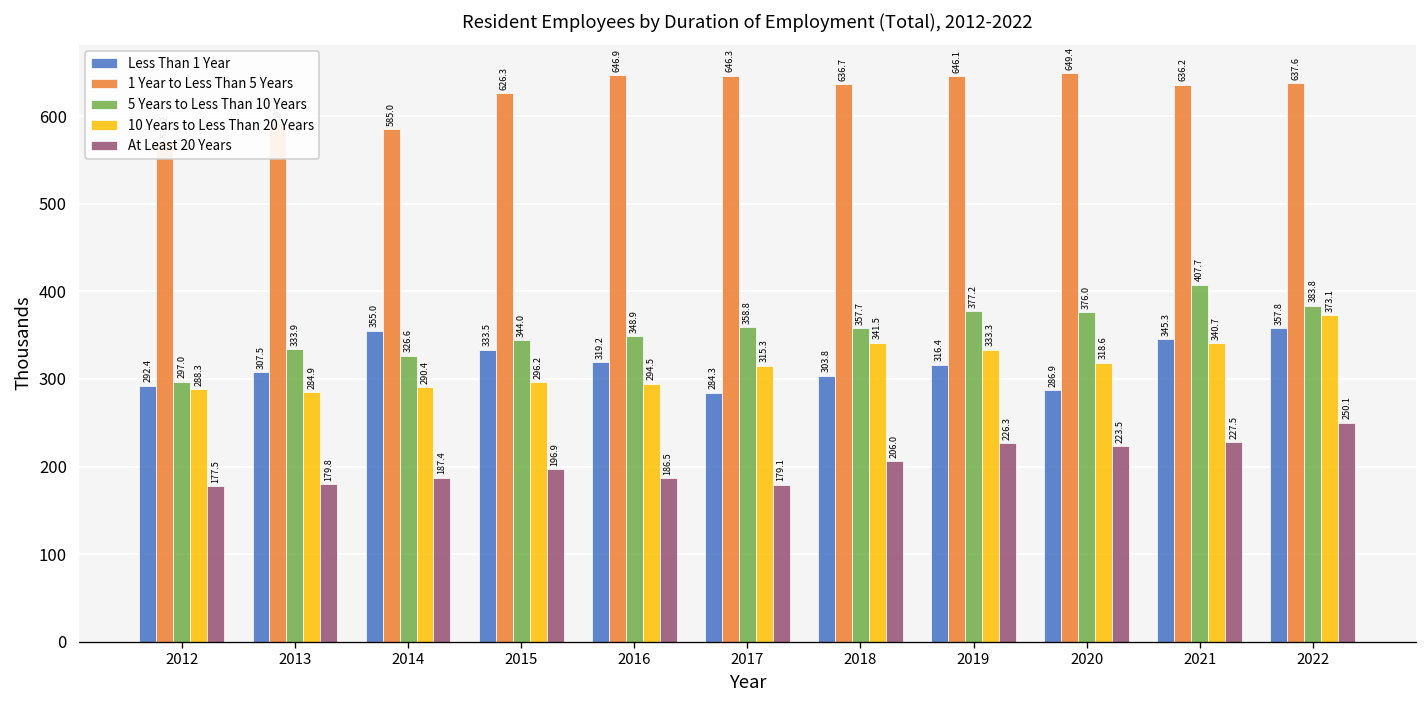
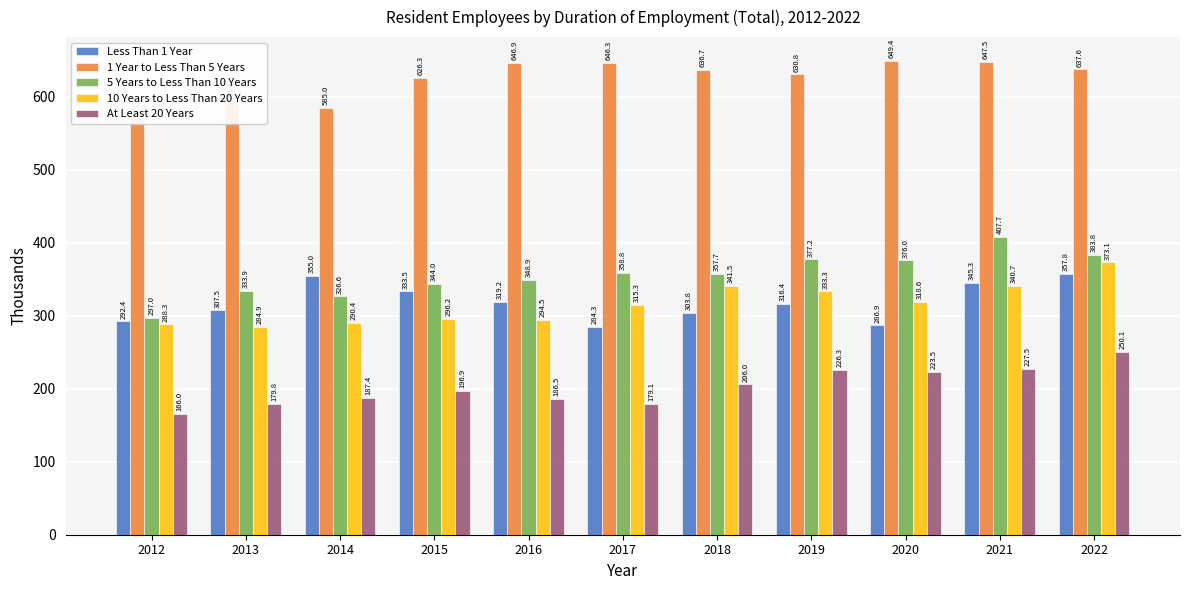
  {
    "Less Than 1 Year": {
      "2012": 292.4,
      "2013": 307.5,
      "2014": 355.0,
      "2015": 333.5,
      "2016": 319.2,
      "2017": 284.3,
      "2018": 303.8,
      "2019": 316.4,
      "2020": 286.9,
      "2021": 345.3,
      "2022": 357.8
    },
    "1 Year to Less Than 5 Years": {
      "2014": 585.0,
      "2015": 626.3,
      "2016": 646.9,
      "2017": 646.3,
      "2018": 636.7,
-     "2019": 646.1,
+     "2019": 630.8,
      "2020": 649.4,
-     "2021": 636.2,
+     "2021": 647.5,
      "2022": 637.6
    },
    "5 Years to Less Than 10 Years": {
      "2012": 297.0,
      "2013": 333.9,
      "2014": 326.6,
      "2015": 344.0,
      "2016": 348.9,
      "2017": 358.8,
      "2018": 357.7,
      "2019": 377.2,
      "2020": 376.0,
      "2021": 407.7,
      "2022": 383.8
    },
    "10 Years to Less Than 20 Years": {
      "2012": 288.3,
      "2013": 284.9,
      "2014": 290.4,
      "2015": 296.2,
      "2016": 294.5,
      "2017": 315.3,
      "2018": 341.5,
      "2019": 333.3,
      "2020": 318.6,
      "2021": 340.7,
      "2022": 373.1
    },
    "At Least 20 Years": {
-     "2012": 177.5,
+     "2012": 166.0,
      "2013": 179.8,
      "2014": 187.4,
      "2015": 196.9,
      "2016": 186.5,
      "2017": 179.1,
      "2018": 206.0,
      "2019": 226.3,
      "2020": 223.5,
      "2021": 227.5,
      "2022": 250.1
    }
  }
